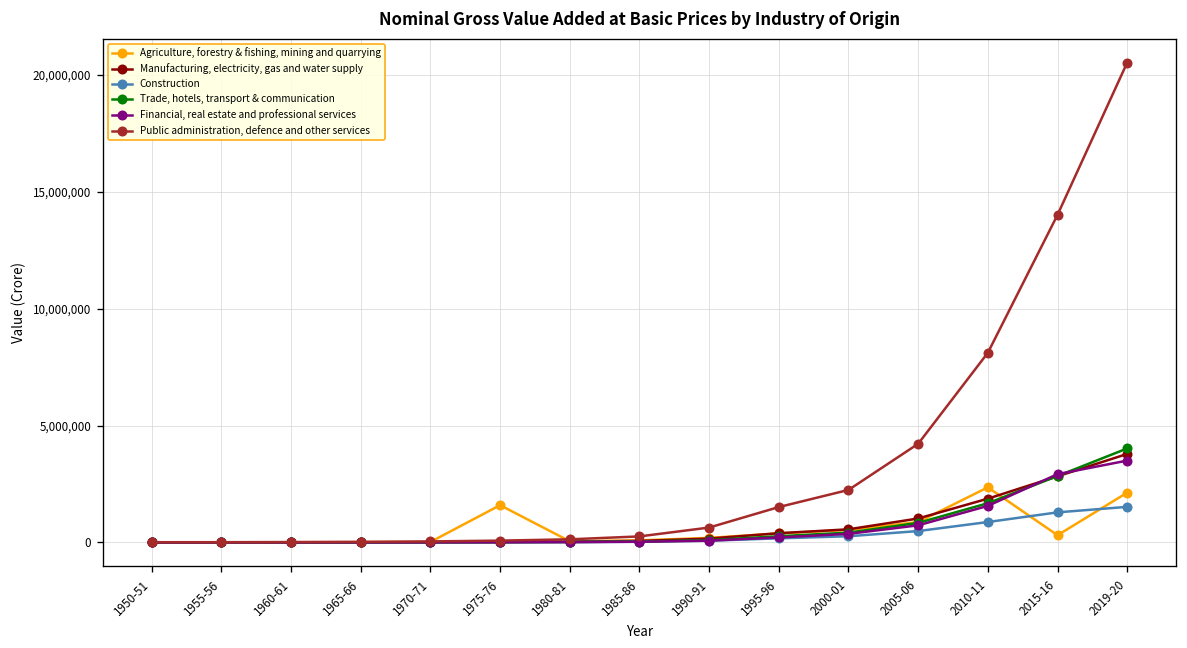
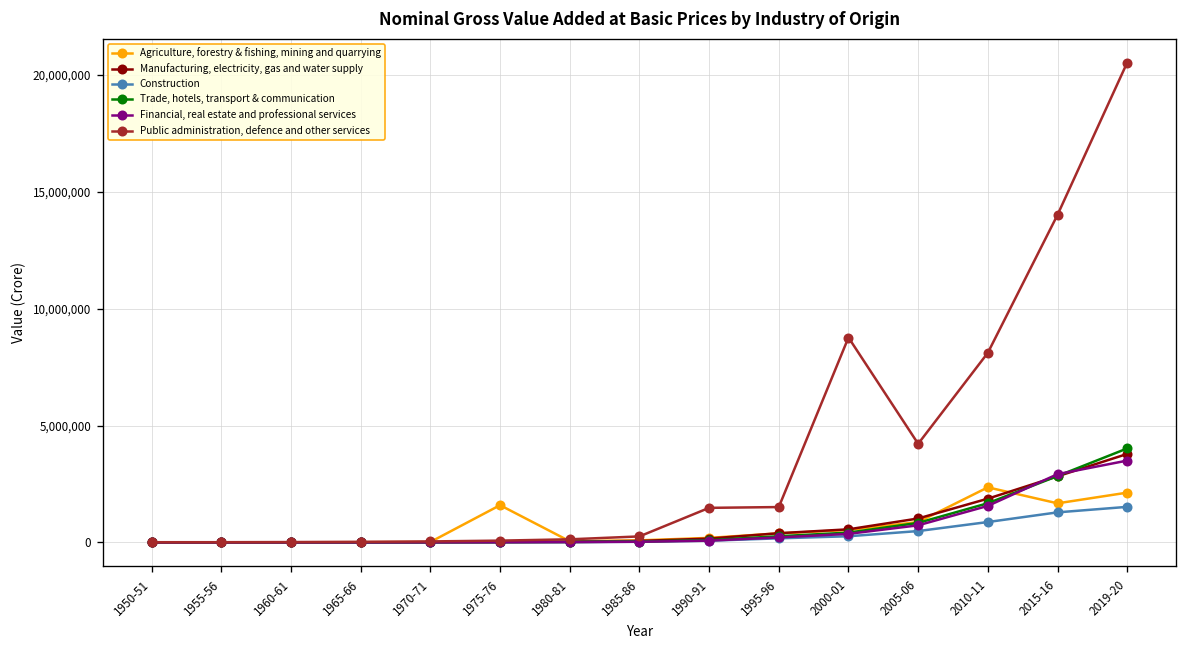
  {
    "Agriculture, forestry & fishing, mining and quarrying": {
      "1975-76": "1,600,000",
      "2010-11": "2,400,000",
-     "2015-16": "300,000",
+     "2015-16": "1,700,000",
      "2019-20": "2,100,000"
    },
    "Manufacturing, electricity, gas and water supply": {
      "2005-06": "1,000,000",
      "2010-11": "1,900,000",
      "2019-20": "3,800,000"
    },
    "Construction": {
      "2005-06": "500,000",
      "2010-11": "900,000",
      "2015-16": "1,300,000",
      "2019-20": "1,500,000"
    },
    "Trade, hotels, transport & communication": {
      "2019-20": "4,000,000"
    },
    "Financial, real estate and professional services": {
      "2019-20": "3,500,000"
    },
    "Public administration, defence and other services": {
      "1985-86": "300,000",
-     "1990-91": "600,000",
+     "1990-91": "1,500,000",
      "1995-96": "1,500,000",
-     "2000-01": "2,200,000",
+     "2000-01": "8,800,000",
      "2005-06": "4,200,000",
      "2010-11": "8,100,000",
      "2015-16": "14,000,000",
      "2019-20": "20,500,000"
    }
  }
